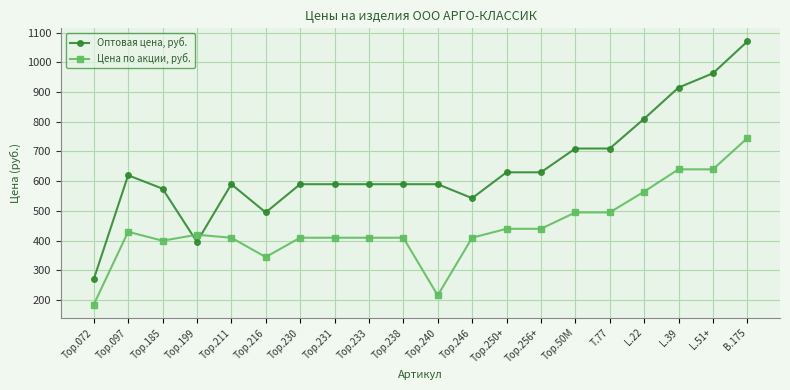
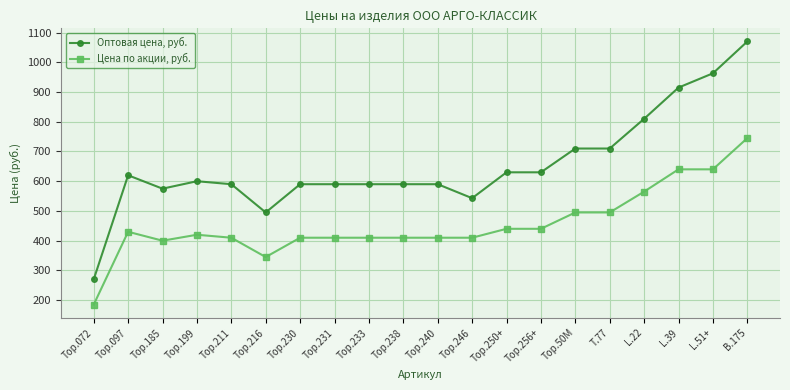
  {
    "Оптовая цена, руб.": {
      "Тор.072": 270,
      "Top.097": 620,
      "Тор.185": 580,
-     "Тор.199": 400,
+     "Тор.199": 600,
      "Тор.211": 590,
      "Тор.216": 500,
      "Тор.230": 590,
      "Тор.231": 590,
      "Тор.233": 590,
      "Тор.238": 590,
      "Тор.240": 590,
      "Тор.246": 540,
      "Тор.250+": 630,
      "Тор.256+": 630,
      "Тор.50М": 710,
      "T.77": 710,
      "L.22": 810,
      "L.39": 920,
      "L.51+": 960,
      "В.175": 1070
    },
    "Цена по акции, руб.": {
      "Тор.072": 190,
      "Top.097": 430,
      "Тор.185": 400,
      "Тор.199": 420,
      "Тор.211": 410,
      "Тор.216": 350,
      "Тор.230": 410,
      "Тор.231": 410,
      "Тор.233": 410,
      "Тор.238": 410,
-     "Тор.240": 220,
+     "Тор.240": 410,
      "Тор.246": 410,
      "Тор.250+": 440,
      "Тор.256+": 440,
      "Тор.50М": 500,
      "T.77": 500,
      "L.22": 570,
      "L.39": 640,
      "L.51+": 640,
      "В.175": 750
    }
  }
